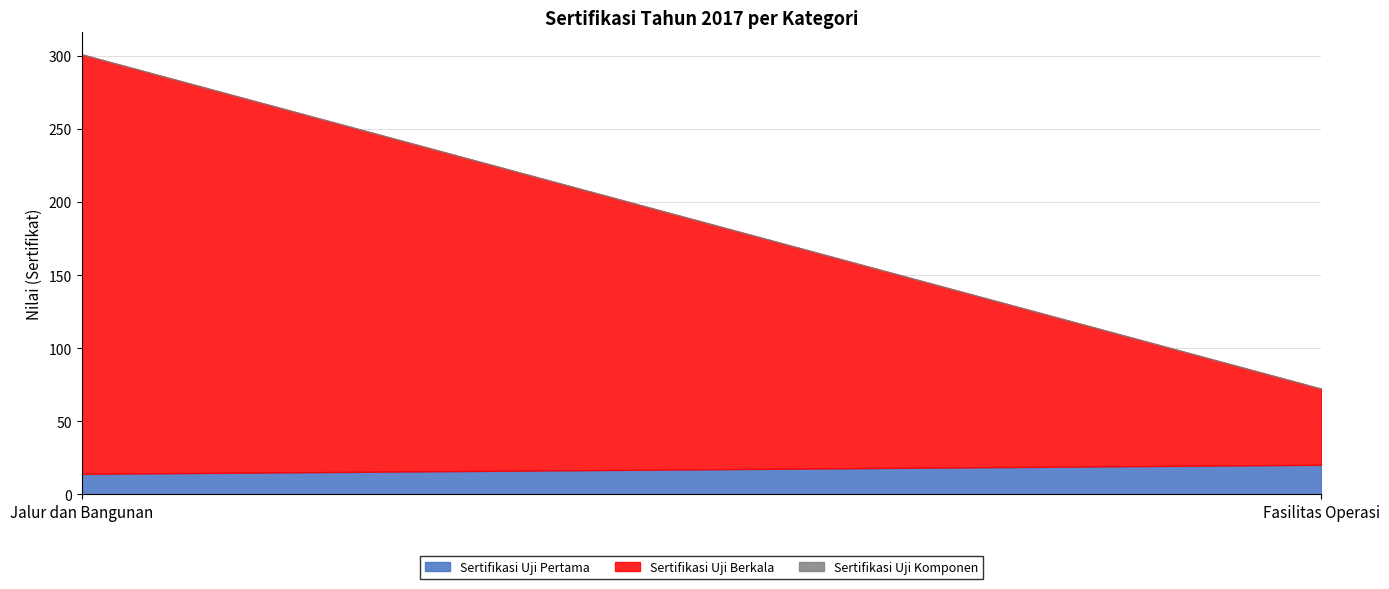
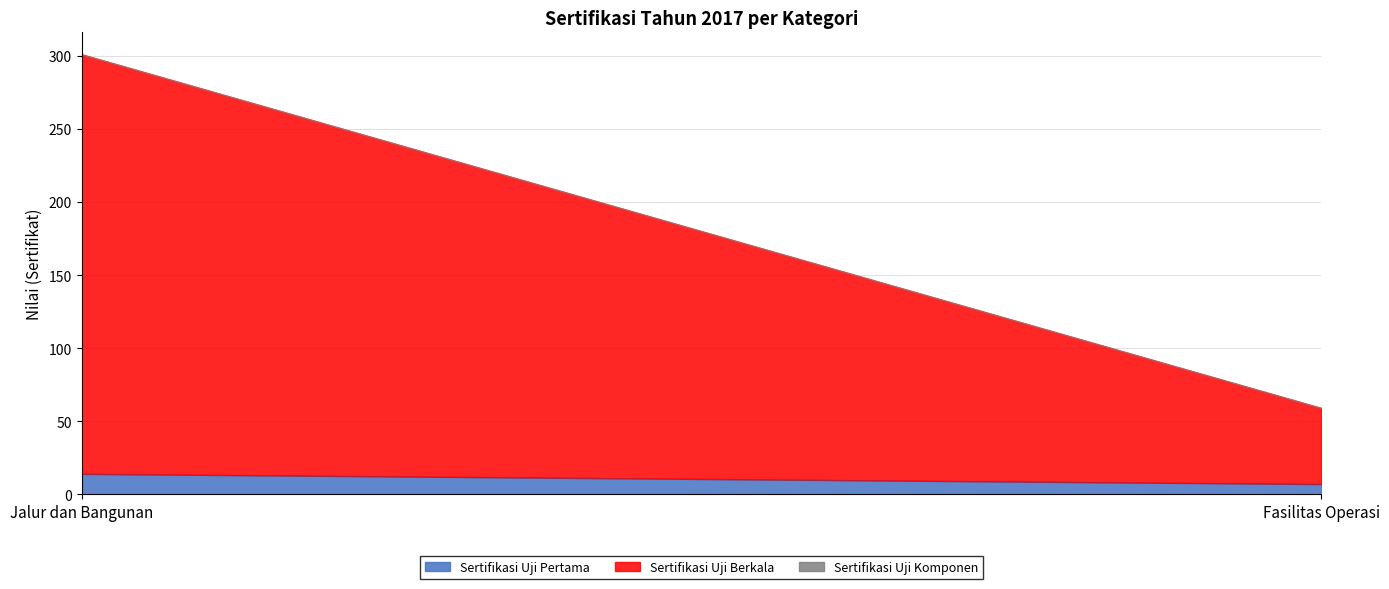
  {
    "Sertifikasi Uji Pertama": {
      "Jalur dan Bangunan": 14,
-     "Fasilitas Operasi": 20
+     "Fasilitas Operasi": 7
    }
  }
